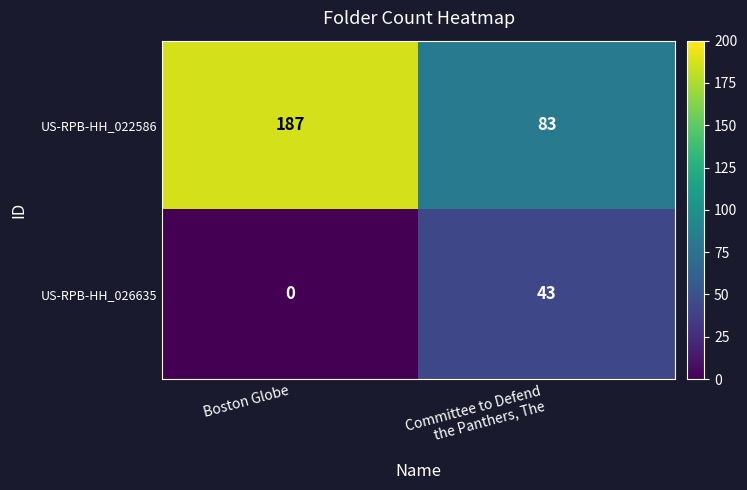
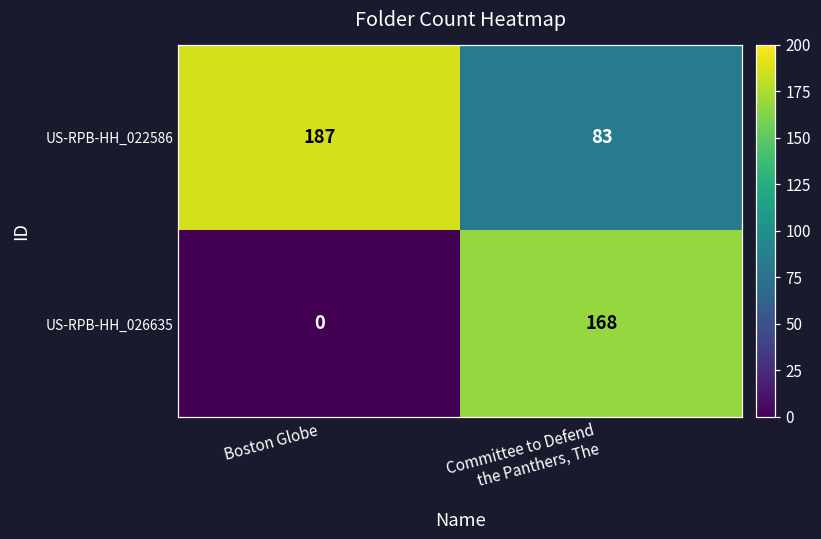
  {
    "US-RPB-HH_022586": {
      "Boston Globe": 187,
      "Committee to Defend the Panthers, The": 83
    },
    "US-RPB-HH_026635": {
      "Boston Globe": 0,
-     "Committee to Defend the Panthers, The": 43
+     "Committee to Defend the Panthers, The": 168
    }
  }
